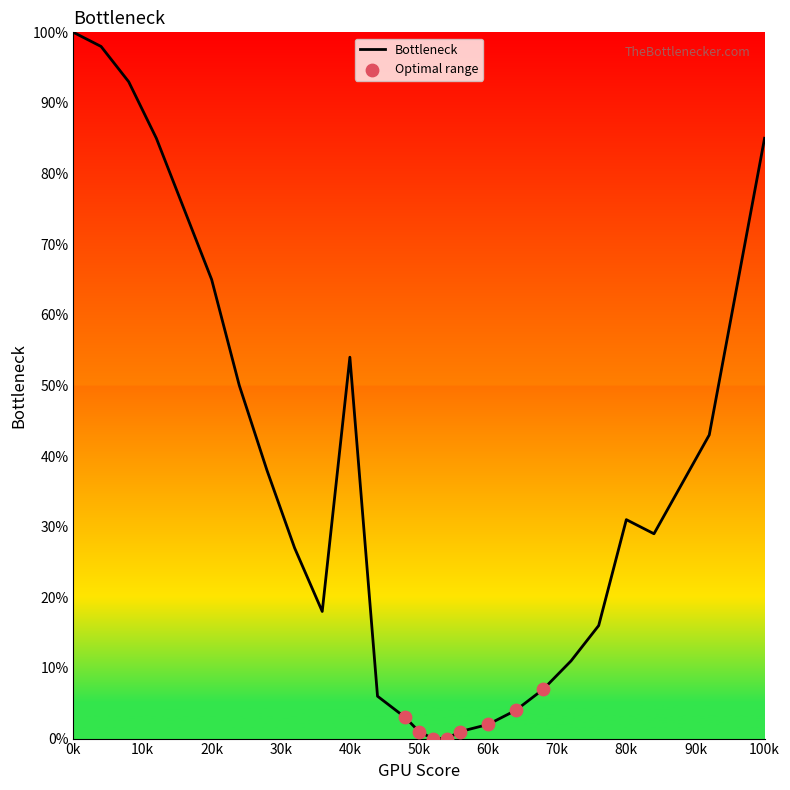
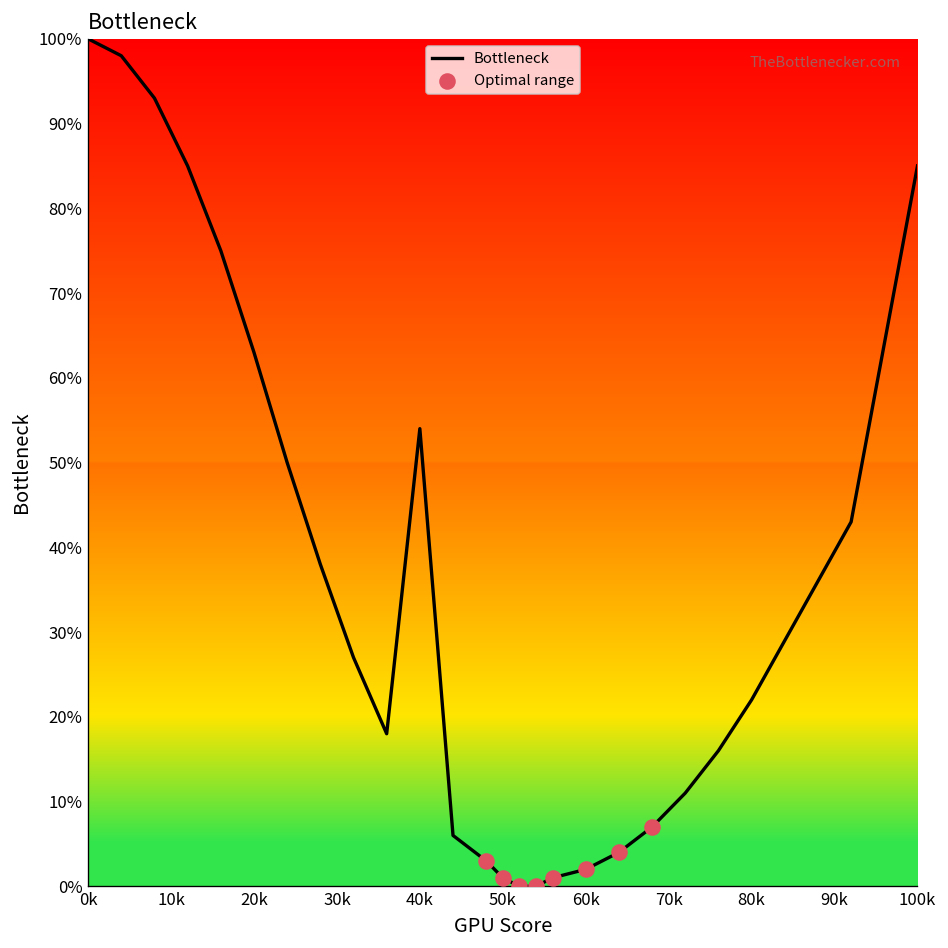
  {
    "Bottleneck": {
      "0k": "100%",
-     "20k": "65%",
+     "20k": "63%",
      "40k": "54%",
-     "80k": "31%",
+     "80k": "22%",
      "100k": "85%"
    }
  }
